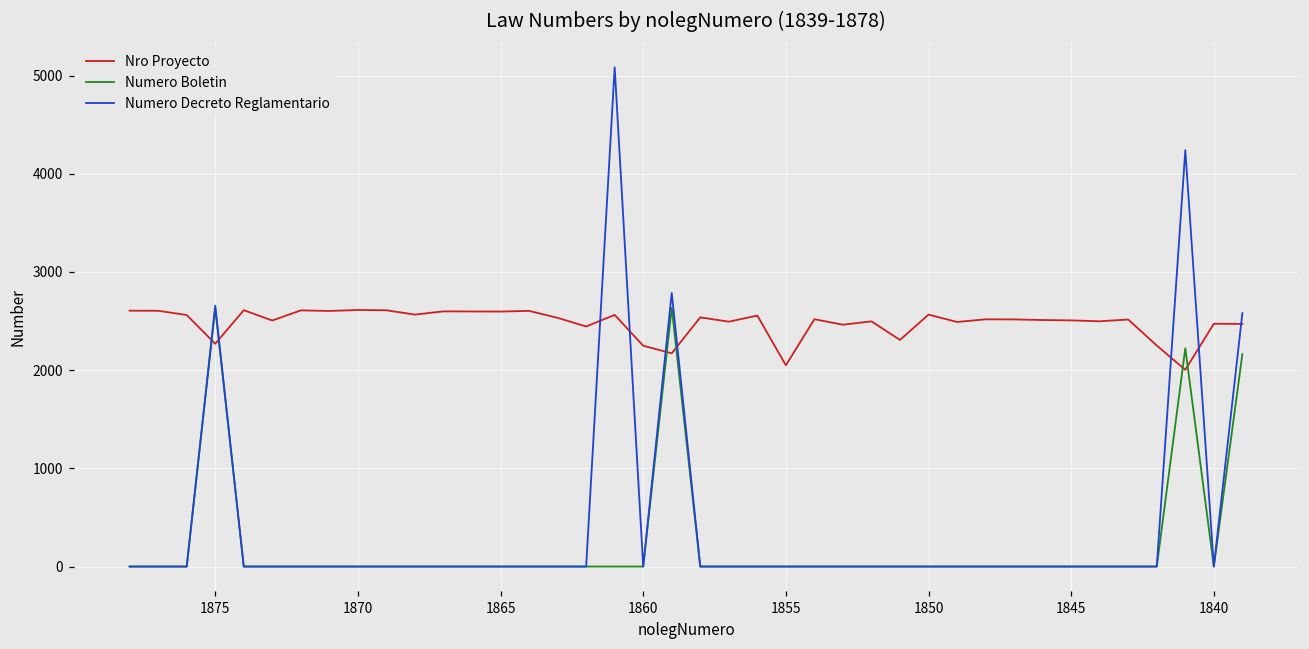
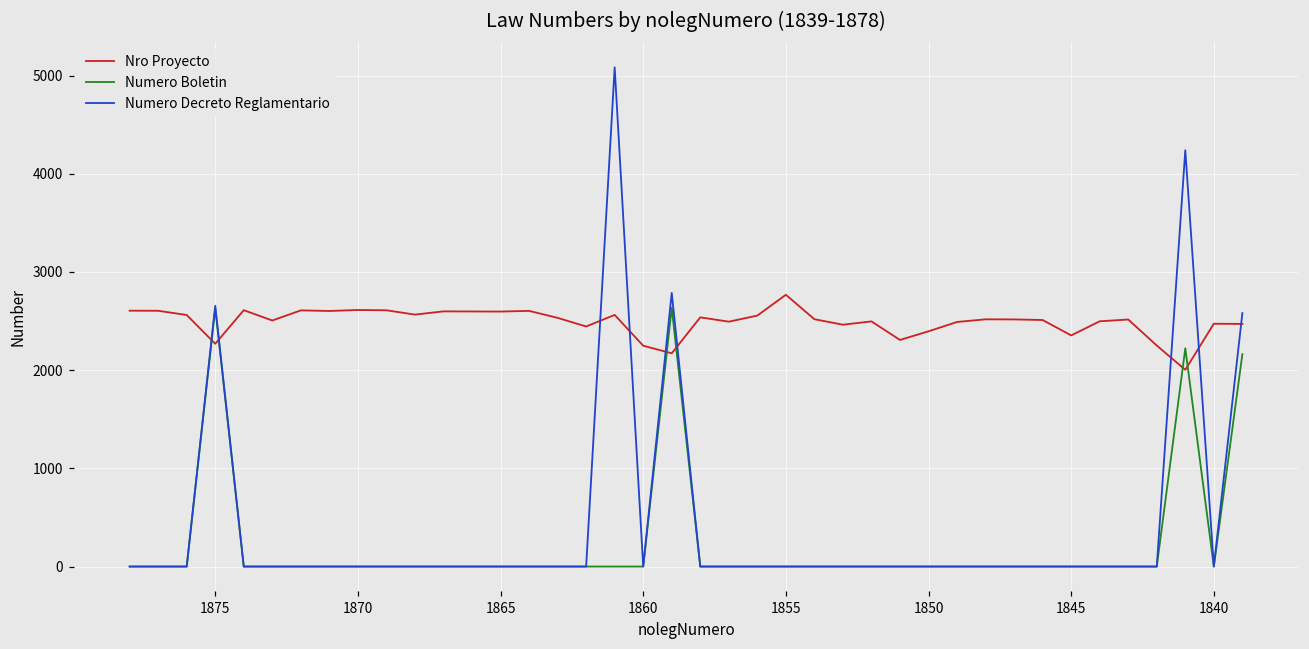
  {
    "Nro Proyecto": {
      "1875": 2300,
      "1870": 2600,
      "1865": 2600,
      "1860": 2200,
-     "1855": 2100,
-     "1850": 2600,
-     "1845": 2500,
+     "1855": 2800,
+     "1850": 2400,
+     "1845": 2400,
      "1840": 2500
    }
  }
